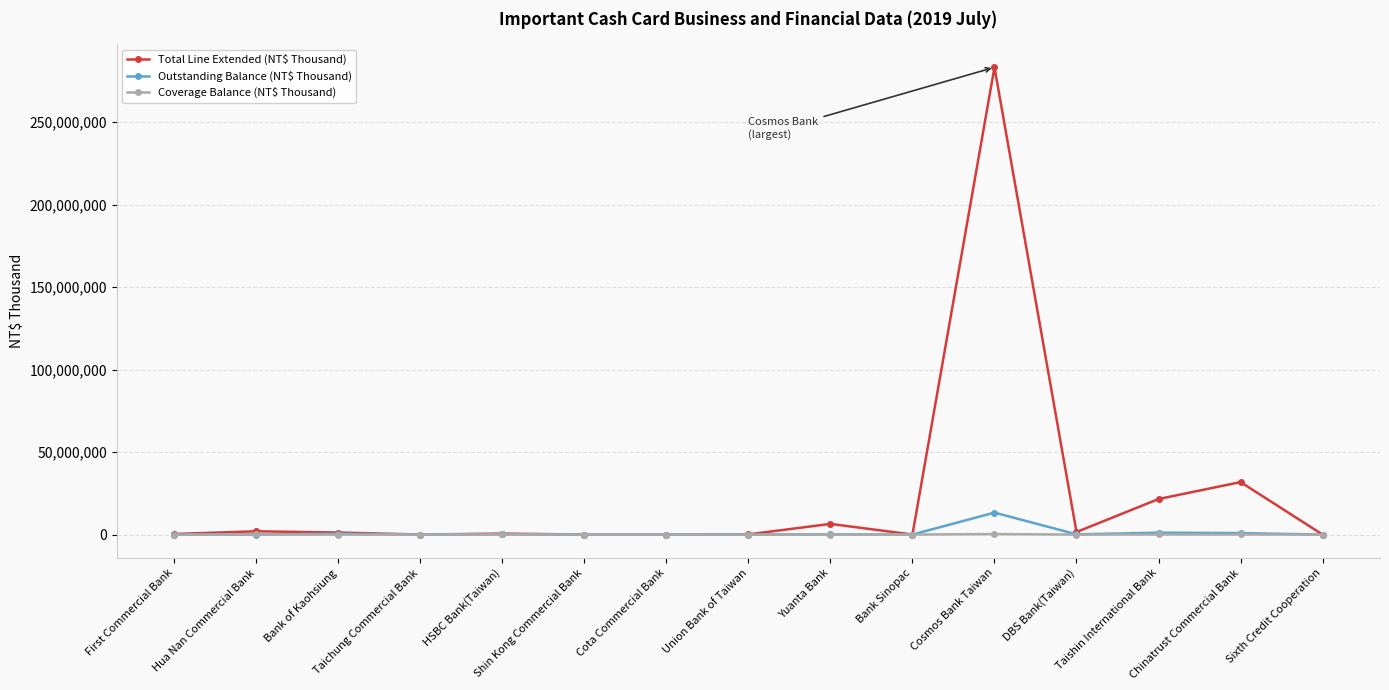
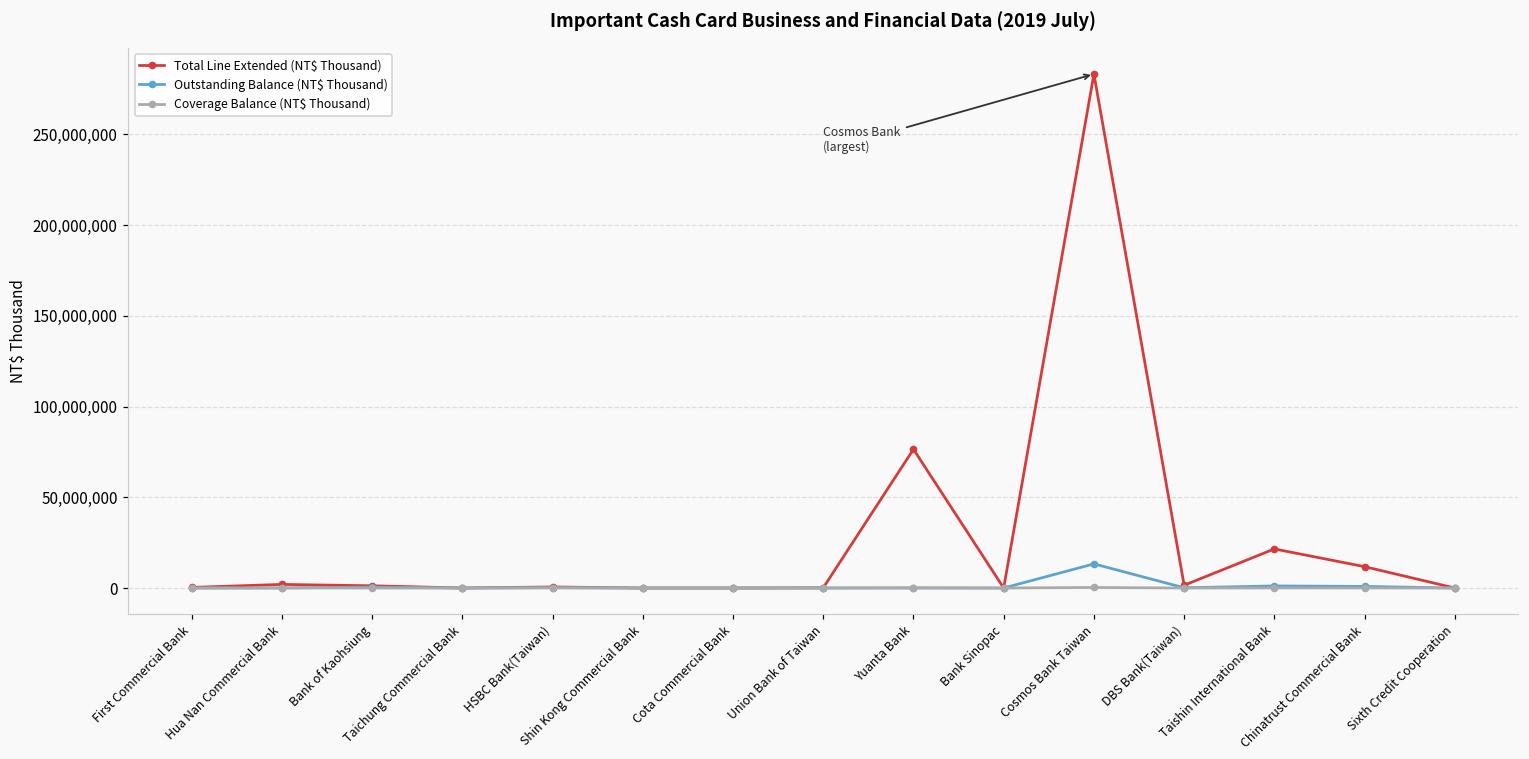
  {
    "Total Line Extended (NT$ Thousand)": {
      "Hua Nan Commercial Bank": "2,000,000",
-     "Yuanta Bank": "6,000,000",
+     "Yuanta Bank": "76,000,000",
      "Cosmos Bank Taiwan": "283,000,000",
      "Taishin International Bank": "22,000,000",
-     "Chinatrust Commercial Bank": "32,000,000"
+     "Chinatrust Commercial Bank": "12,000,000"
    },
    "Outstanding Balance (NT$ Thousand)": {
      "Cosmos Bank Taiwan": "13,000,000"
    },
    "Coverage Balance (NT$ Thousand)": {
      "Cosmos Bank Taiwan": "0"
    }
  }
